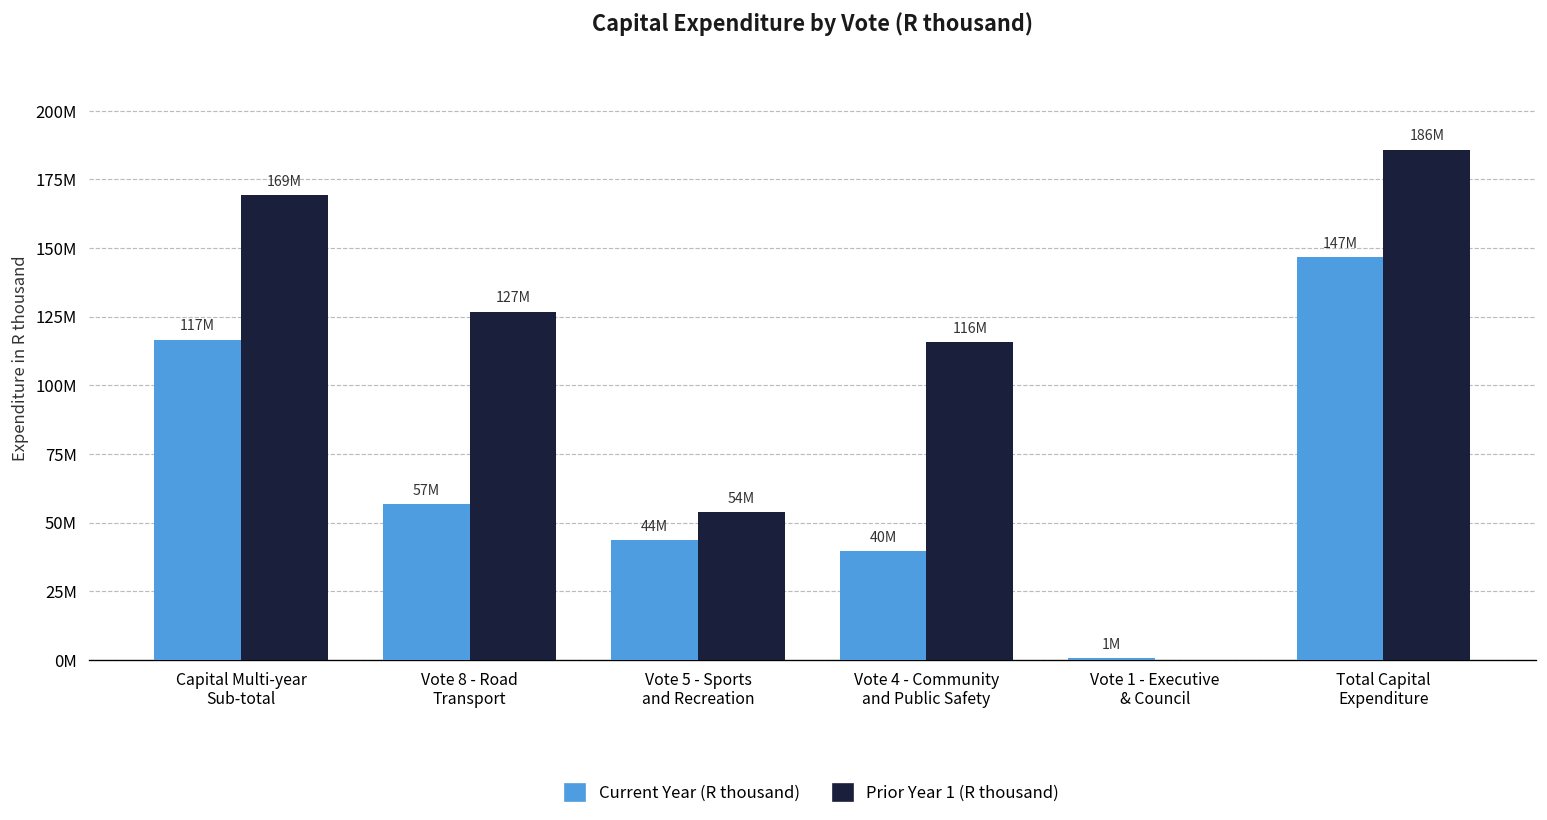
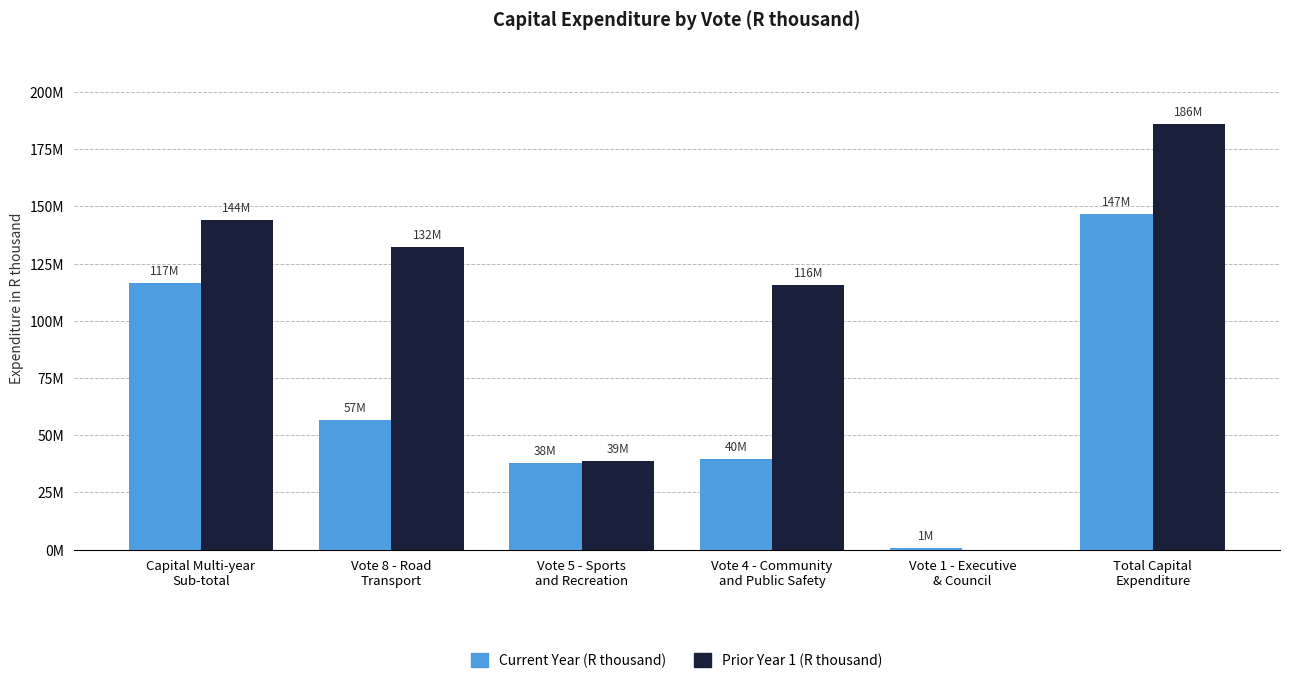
  {
    "Current Year (R thousand)": {
      "Capital Multi-year Sub-total": "117M",
      "Vote 8 - Road Transport": "57M",
-     "Vote 5 - Sports and Recreation": "44M",
+     "Vote 5 - Sports and Recreation": "38M",
      "Vote 4 - Community and Public Safety": "40M",
      "Vote 1 - Executive & Council": "1M",
      "Total Capital Expenditure": "147M"
    },
    "Prior Year 1 (R thousand)": {
-     "Capital Multi-year Sub-total": "169M",
-     "Vote 8 - Road Transport": "127M",
-     "Vote 5 - Sports and Recreation": "54M",
+     "Capital Multi-year Sub-total": "144M",
+     "Vote 8 - Road Transport": "132M",
+     "Vote 5 - Sports and Recreation": "39M",
      "Vote 4 - Community and Public Safety": "116M",
      "Total Capital Expenditure": "186M"
    }
  }
